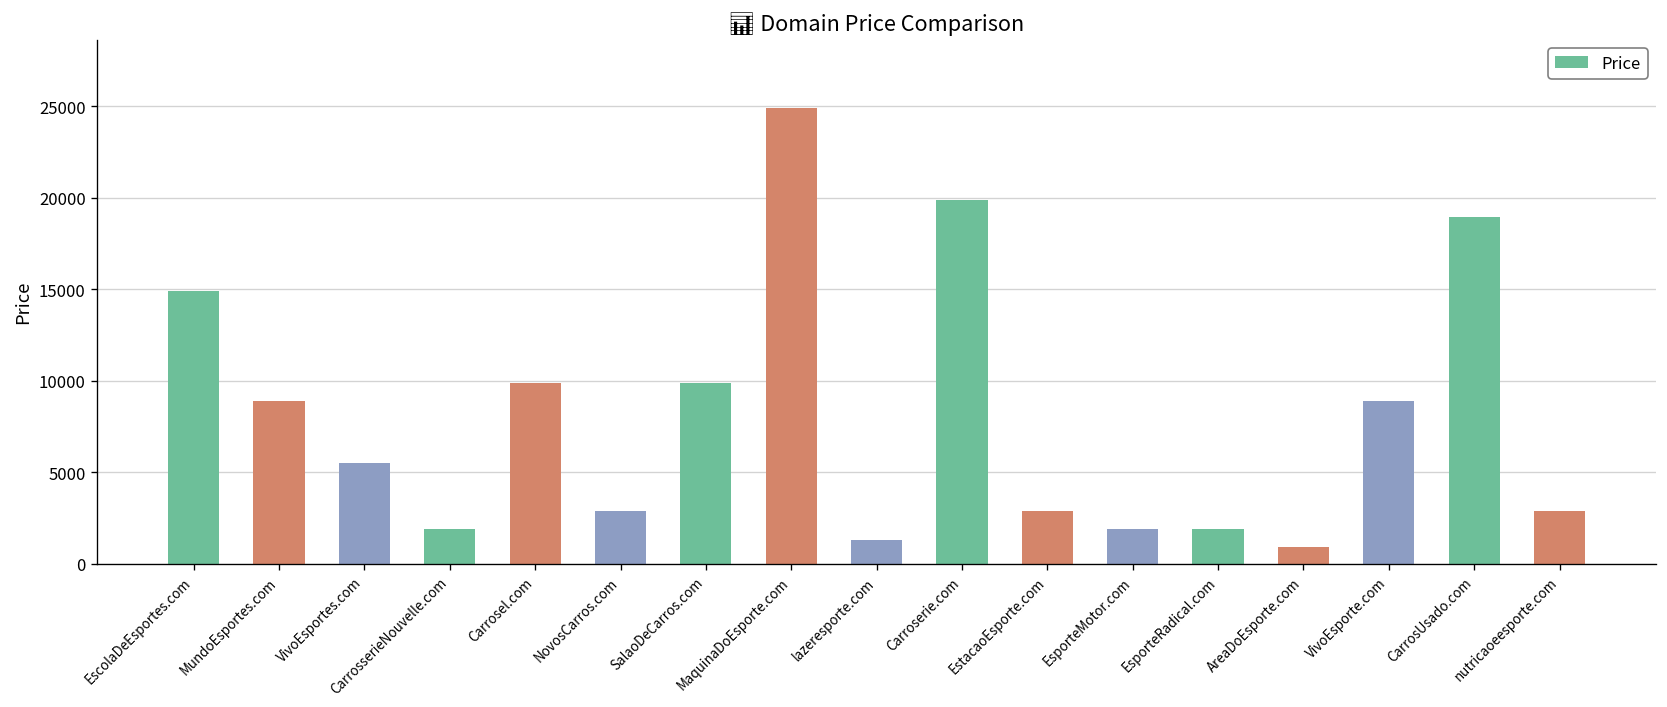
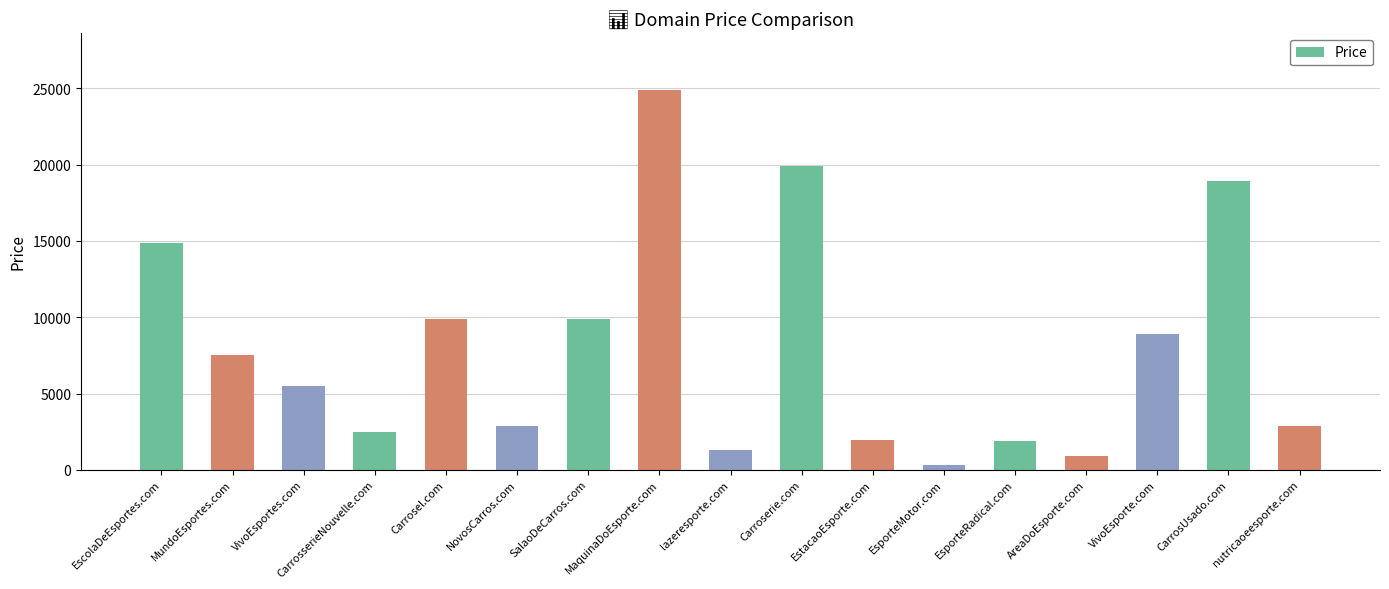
  {
    "EscolaDeEsportes.com": 14900,
-   "MundoEsportes.com": 8900,
+   "MundoEsportes.com": 7500,
    "VivoEsportes.com": 5500,
-   "CarrosserieNouvelle.com": 1900,
+   "CarrosserieNouvelle.com": 2500,
    "Carrosel.com": 9900,
    "NovosCarros.com": 2900,
    "SalaoDeCarros.com": 9900,
    "MaquinaDoEsporte.com": 24900,
    "lazeresporte.com": 1300,
    "Carroserie.com": 19900,
-   "EstacaoEsporte.com": 2900,
-   "EsporteMotor.com": 1900,
+   "EstacaoEsporte.com": 2000,
+   "EsporteMotor.com": 300,
    "EsporteRadical.com": 1900,
    "AreaDoEsporte.com": 900,
    "VivoEsporte.com": 8900,
    "CarrosUsado.com": 19000,
    "nutricaoeesporte.com": 2900
  }
